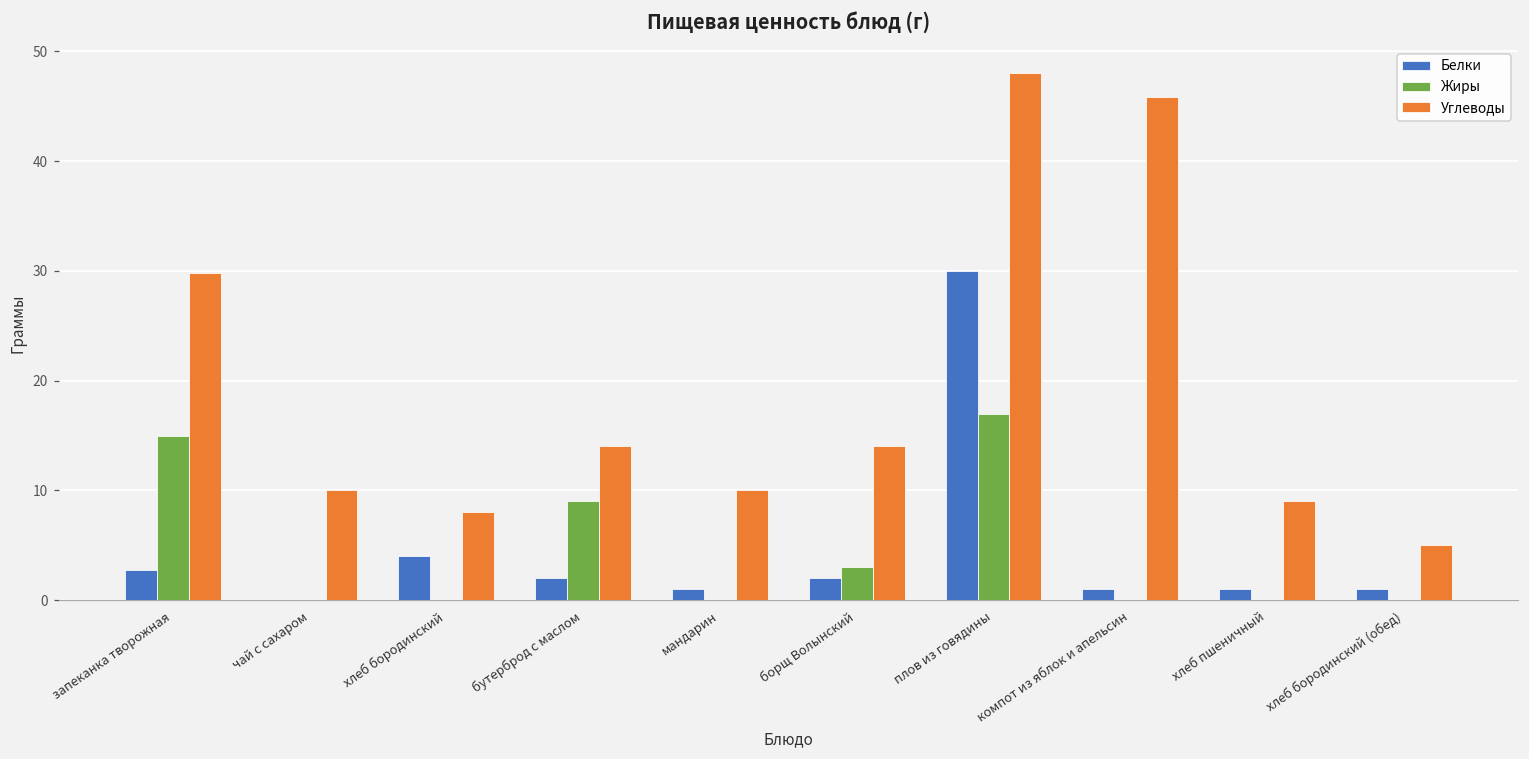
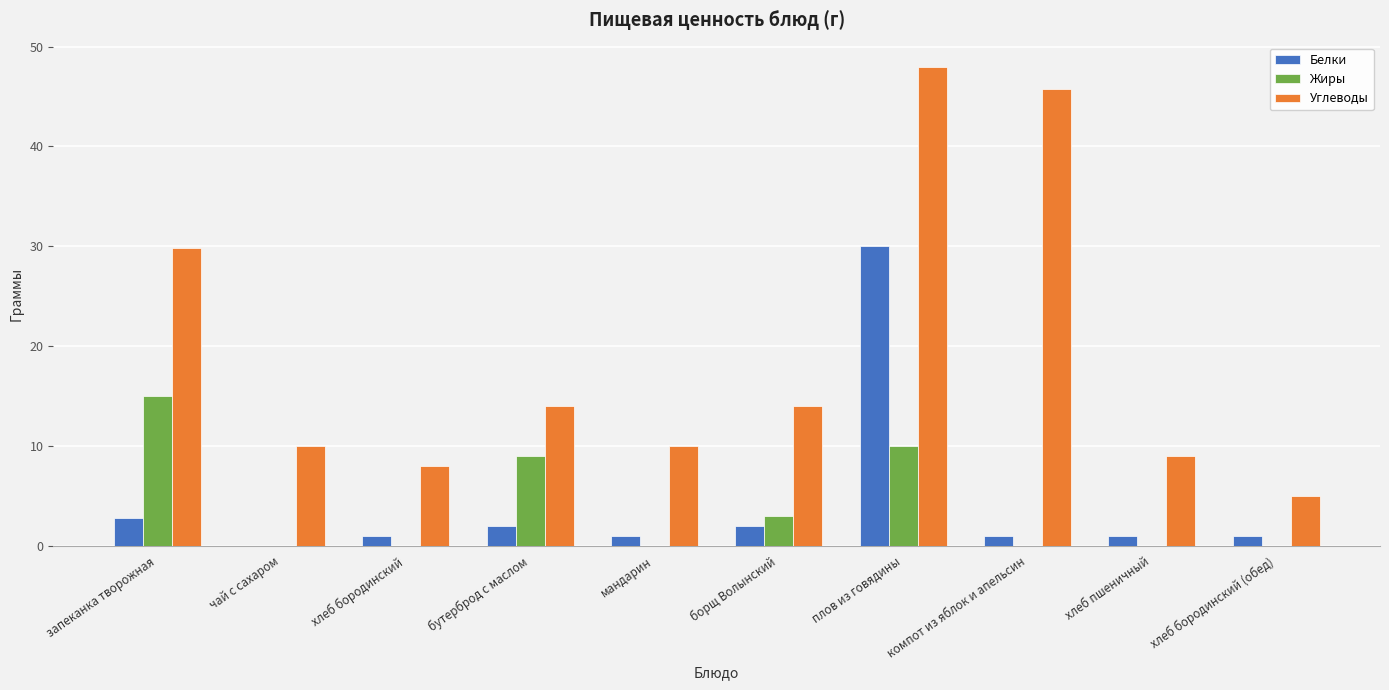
  {
    "Белки": {
      "запеканка творожная": 3,
      "чай с сахаром": 0,
-     "хлеб бородинский": 4,
+     "хлеб бородинский": 1,
      "бутерброд с маслом": 2,
      "мандарин": 1,
      "борщ Волынский": 2,
      "плов из говядины": 30,
      "компот из яблок и апельсин": 1,
      "хлеб пшеничный": 1,
      "хлеб бородинский (обед)": 1
    },
    "Жиры": {
      "запеканка творожная": 15,
      "чай с сахаром": 0,
      "хлеб бородинский": 0,
      "бутерброд с маслом": 9,
      "мандарин": 0,
      "борщ Волынский": 3,
-     "плов из говядины": 17,
+     "плов из говядины": 10,
      "компот из яблок и апельсин": 0,
      "хлеб пшеничный": 0,
      "хлеб бородинский (обед)": 0
    },
    "Углеводы": {
      "запеканка творожная": 30,
      "чай с сахаром": 10,
      "хлеб бородинский": 8,
      "бутерброд с маслом": 14,
      "мандарин": 10,
      "борщ Волынский": 14,
      "плов из говядины": 48,
      "компот из яблок и апельсин": 46,
      "хлеб пшеничный": 9,
      "хлеб бородинский (обед)": 5
    }
  }
